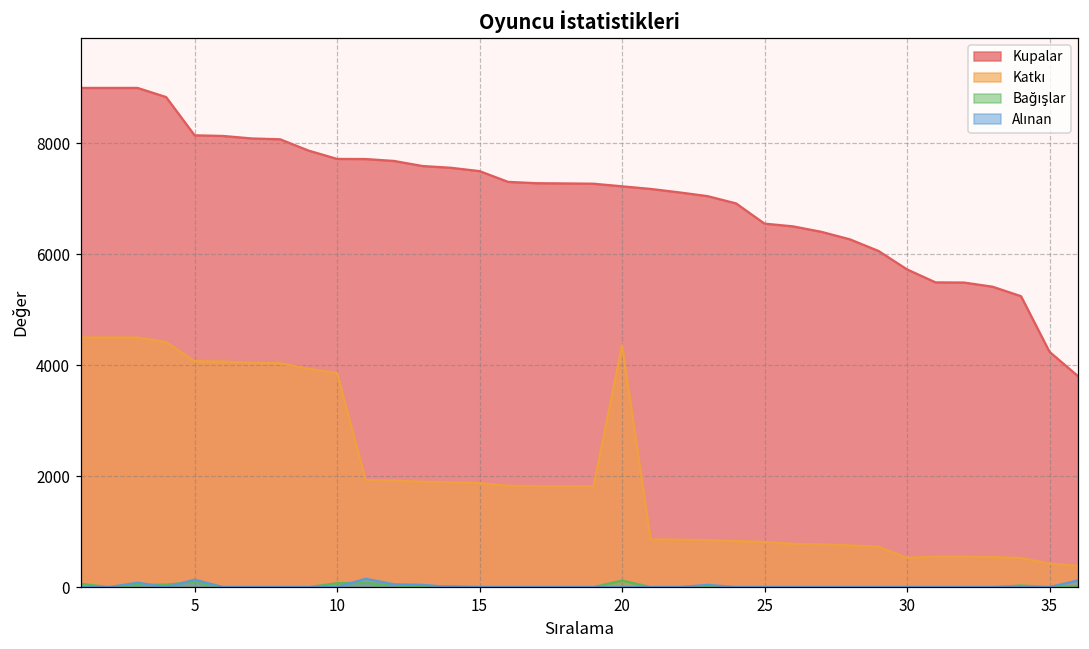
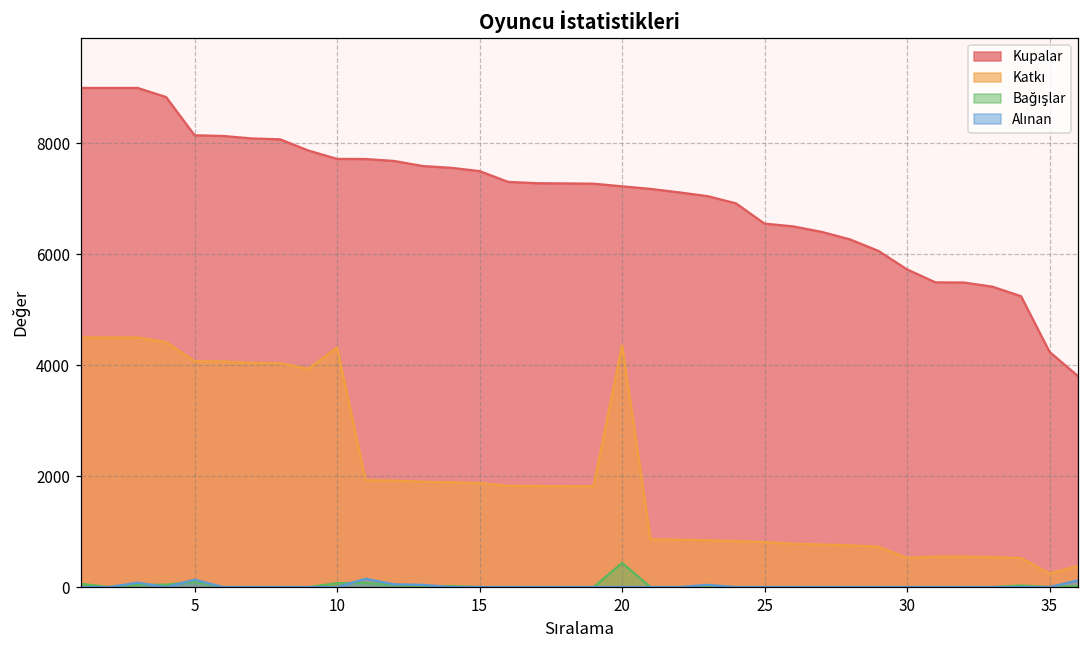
  {
    "Kupalar": {
      "5": 8100,
      "10": 7700,
      "15": 7500,
      "20": 7200,
      "25": 6600,
      "30": 5700,
      "35": 4200
    },
    "Katkı": {
      "5": 4100,
-     "10": 3900,
+     "10": 4300,
      "15": 1900,
      "20": 4400,
      "25": 800,
      "30": 500,
-     "35": 400
+     "35": 200
    },
    "Bağışlar": {
      "10": 100,
-     "20": 100
+     "20": 400
    },
    "Alınan": {
      "10": 0,
      "20": 0
    }
  }
